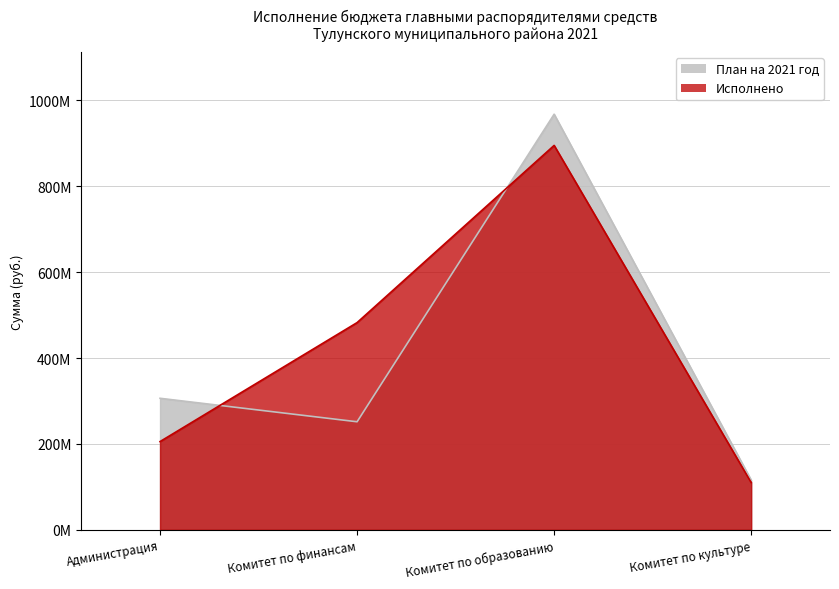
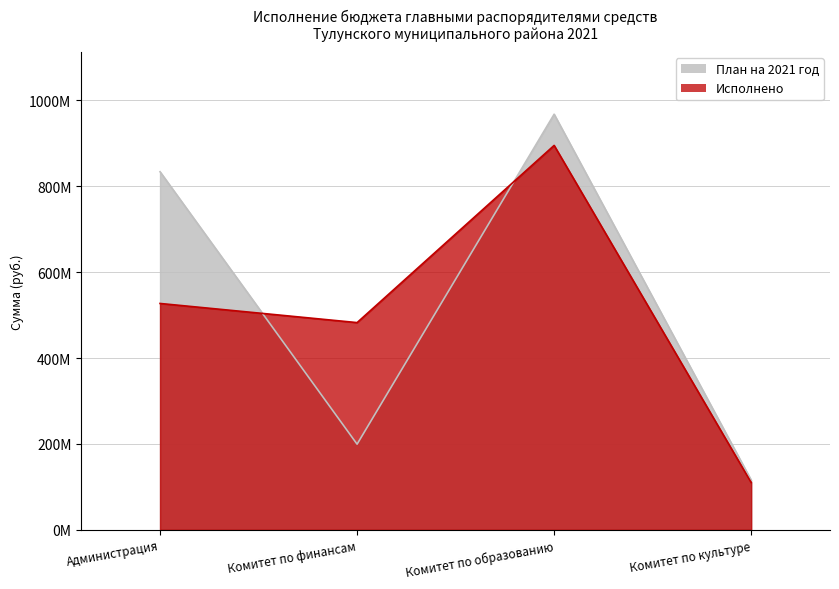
  {
    "План на 2021 год": {
-     "Администрация": 310000000,
-     "Комитет по финансам": 250000000,
+     "Администрация": 830000000,
+     "Комитет по финансам": 200000000,
      "Комитет по образованию": 970000000
    },
    "Исполнено": {
-     "Администрация": 210000000,
+     "Администрация": 530000000,
      "Комитет по финансам": 480000000,
      "Комитет по образованию": 900000000
    }
  }
